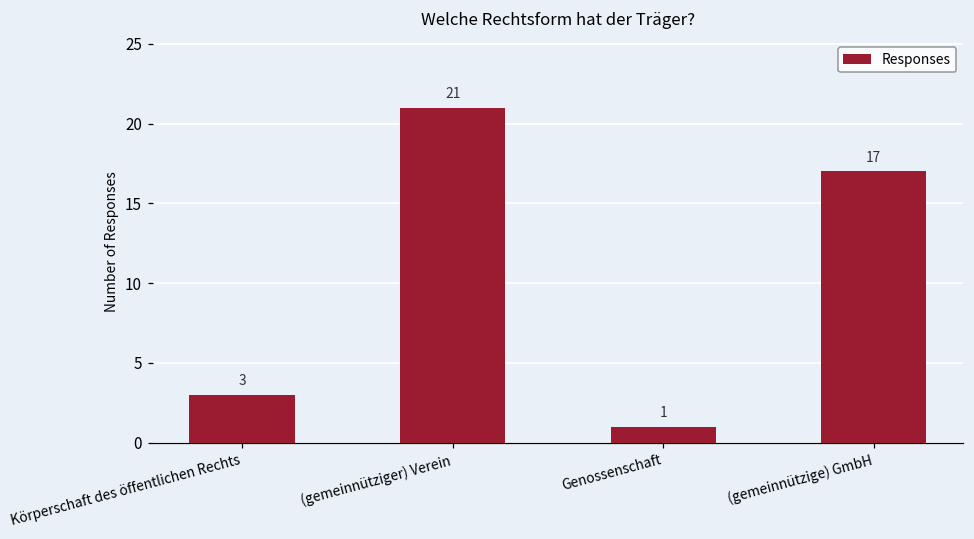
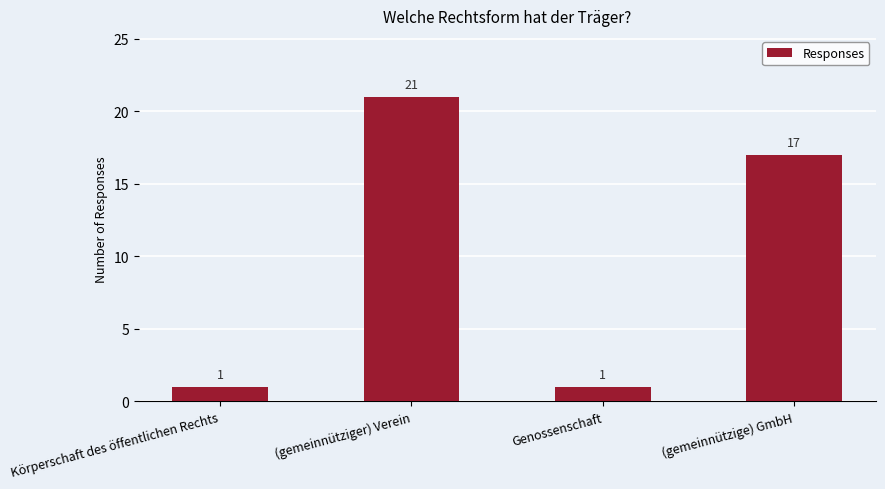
  {
-   "Körperschaft des öffentlichen Rechts": 3,
+   "Körperschaft des öffentlichen Rechts": 1,
    "(gemeinnütziger) Verein": 21,
    "Genossenschaft": 1,
    "(gemeinnützige) GmbH": 17
  }
